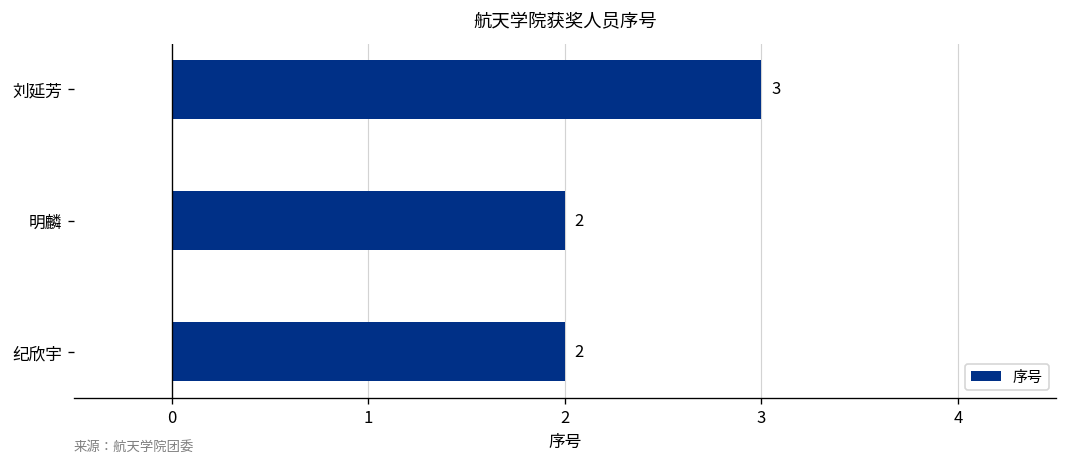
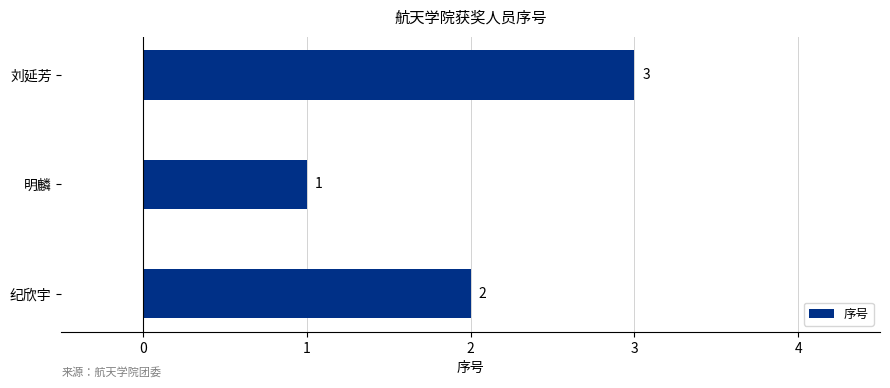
  {
    "刘延芳": 3,
-   "明麟": 2,
+   "明麟": 1,
    "纪欣宇": 2
  }
